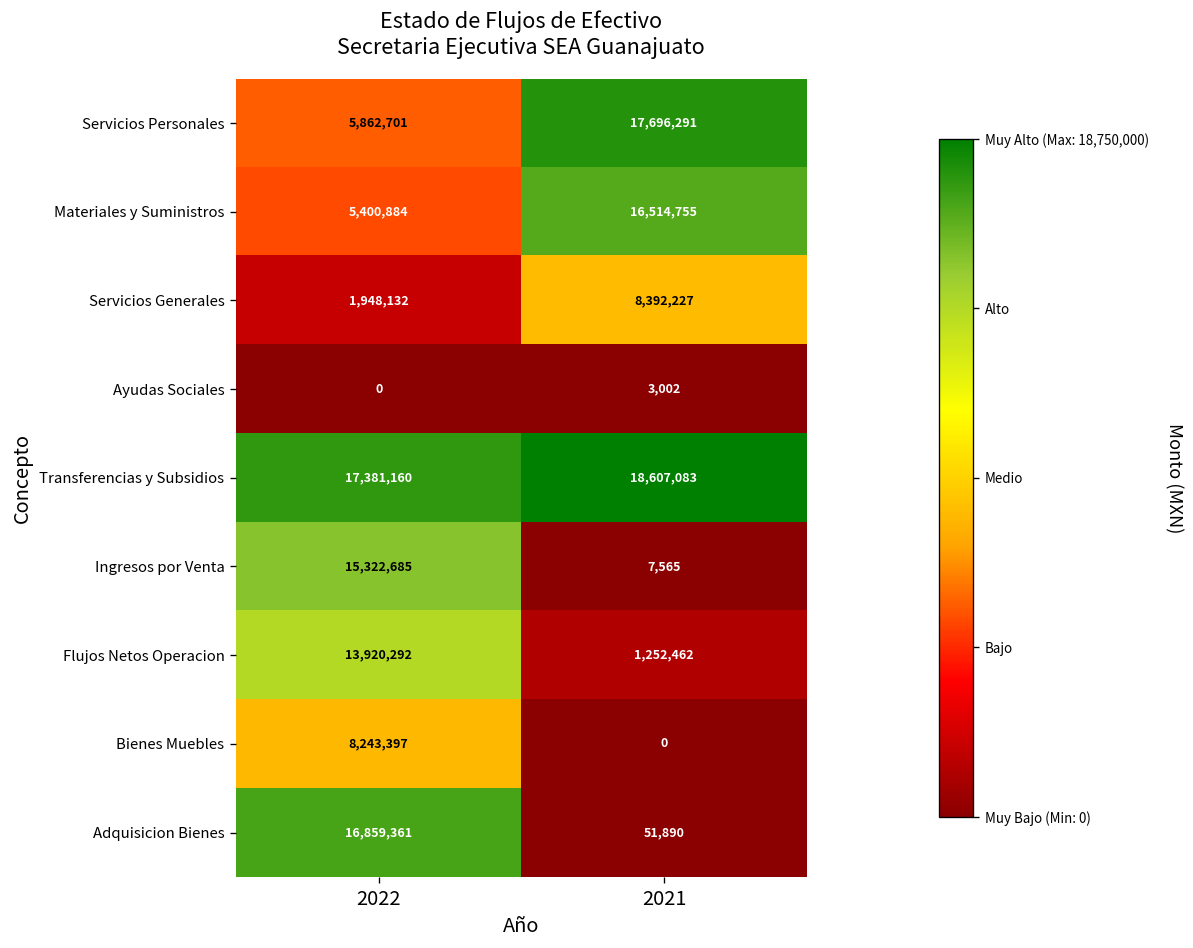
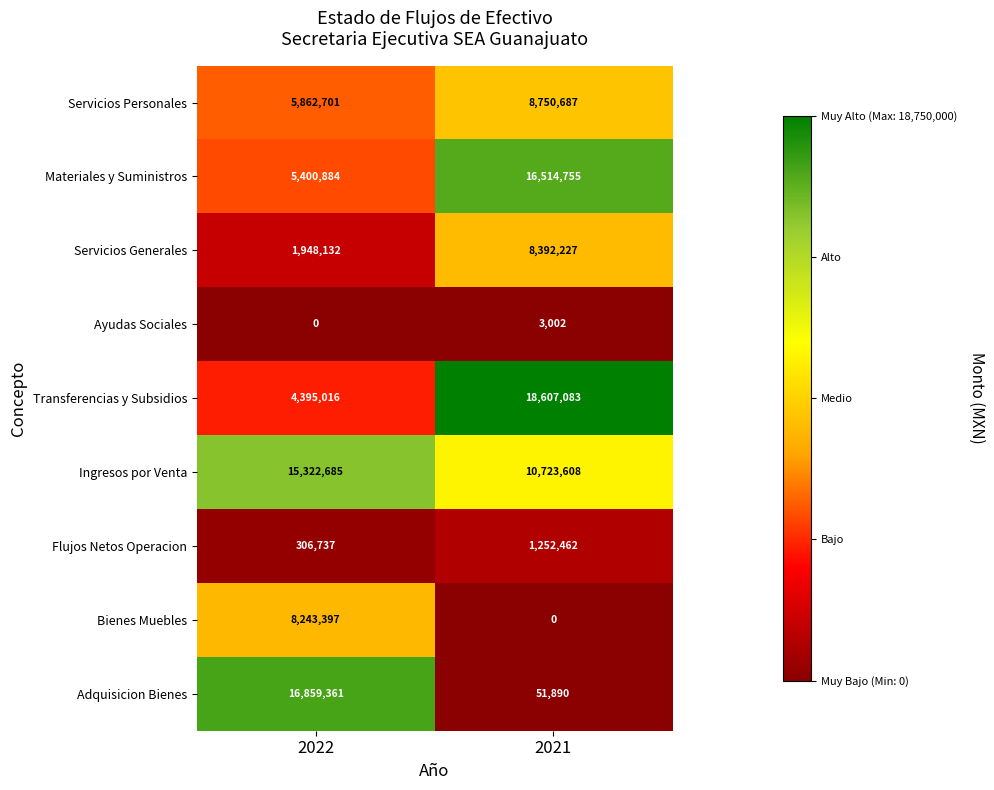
  {
    "Servicios Personales": {
      "2022": "5,862,701",
-     "2021": "17,696,291"
+     "2021": "8,750,687"
    },
    "Materiales y Suministros": {
      "2022": "5,400,884",
      "2021": "16,514,755"
    },
    "Servicios Generales": {
      "2022": "1,948,132",
      "2021": "8,392,227"
    },
    "Ayudas Sociales": {
      "2022": "0",
      "2021": "3,002"
    },
    "Transferencias y Subsidios": {
-     "2022": "17,381,160",
+     "2022": "4,395,016",
      "2021": "18,607,083"
    },
    "Ingresos por Venta": {
      "2022": "15,322,685",
-     "2021": "7,565"
+     "2021": "10,723,608"
    },
    "Flujos Netos Operacion": {
-     "2022": "13,920,292",
+     "2022": "306,737",
      "2021": "1,252,462"
    },
    "Bienes Muebles": {
      "2022": "8,243,397",
      "2021": "0"
    },
    "Adquisicion Bienes": {
      "2022": "16,859,361",
      "2021": "51,890"
    }
  }
